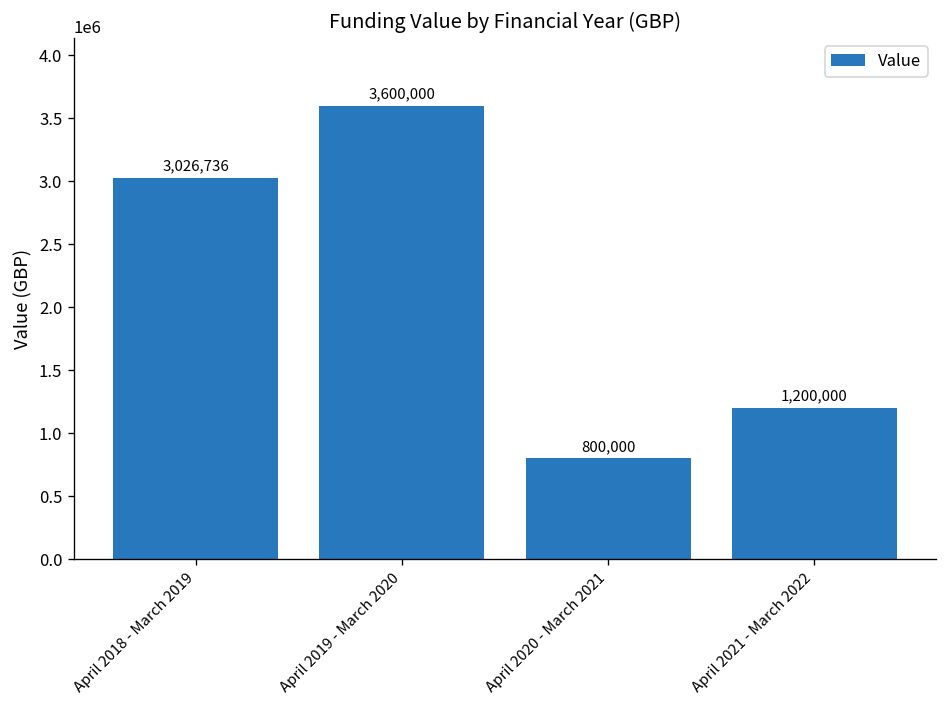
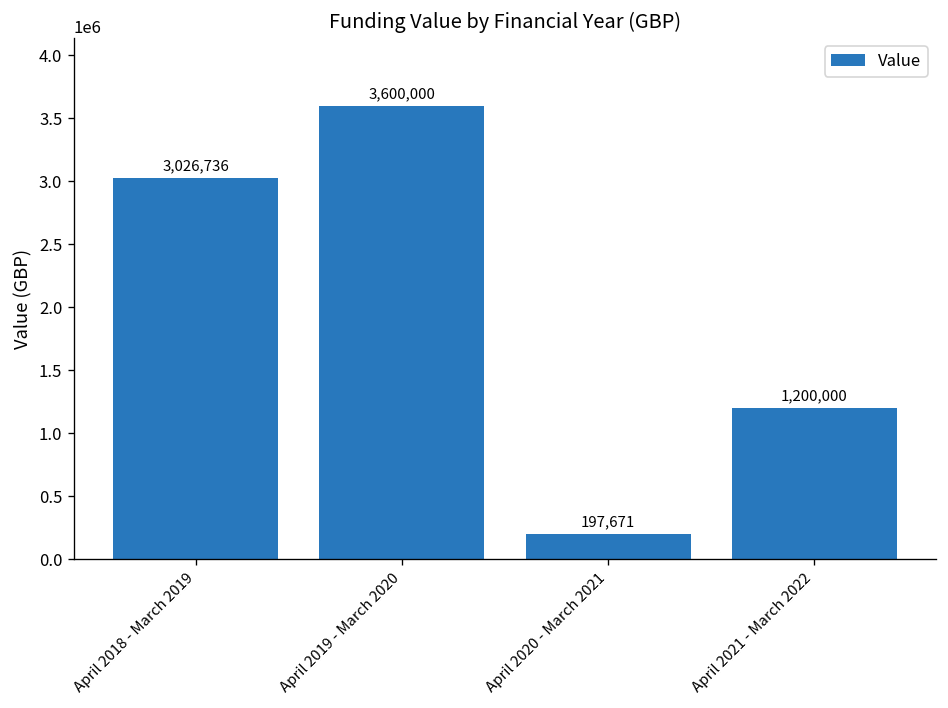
  {
    "April 2018 - March 2019": "3,026,736",
    "April 2019 - March 2020": "3,600,000",
-   "April 2020 - March 2021": "800,000",
+   "April 2020 - March 2021": "197,671",
    "April 2021 - March 2022": "1,200,000"
  }
